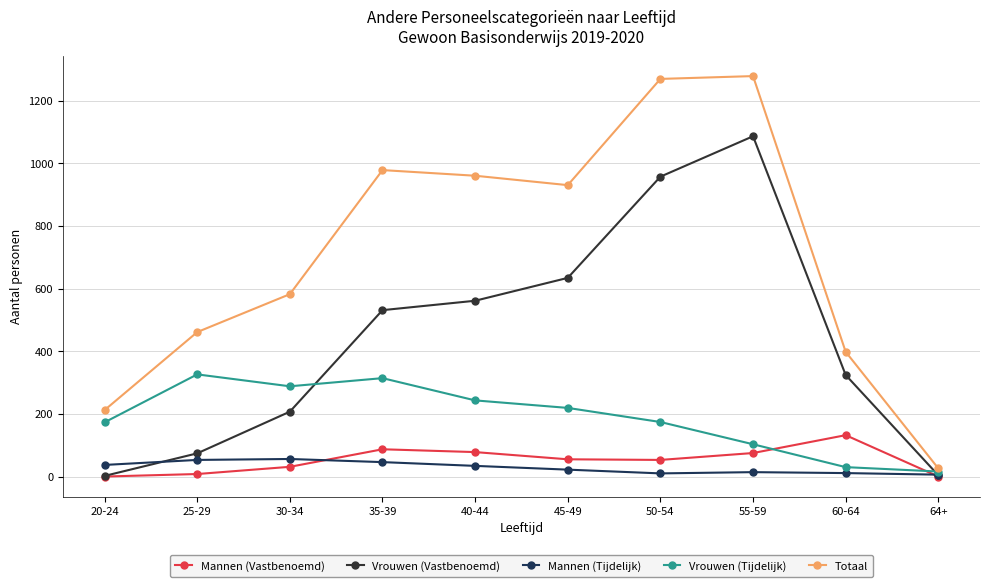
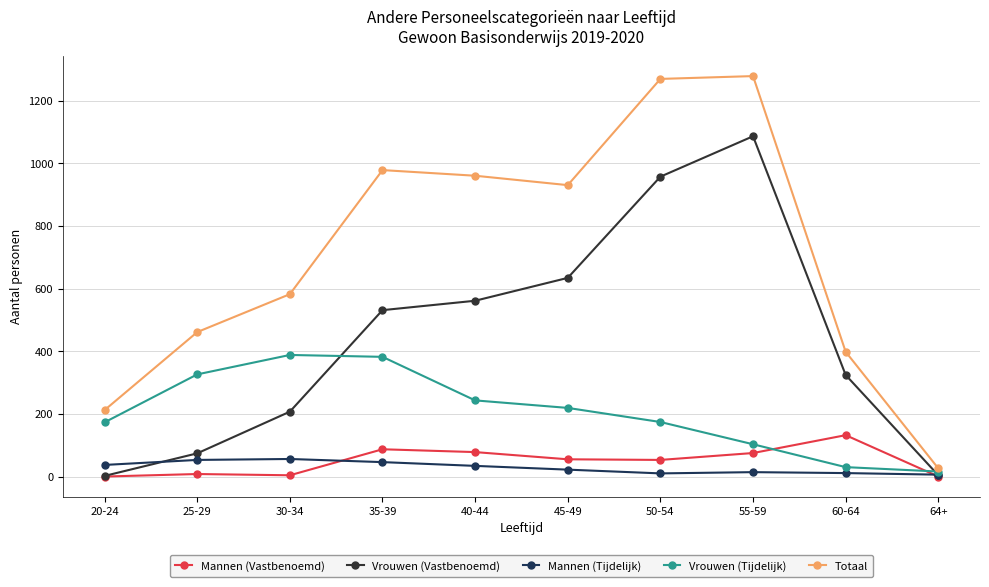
  {
    "Mannen (Vastbenoemd)": {
      "25-29": 10,
-     "30-34": 30,
+     "30-34": 0,
      "35-39": 90,
      "40-44": 80,
      "45-49": 60,
      "50-54": 50,
      "55-59": 80,
      "60-64": 130
    },
    "Vrouwen (Tijdelijk)": {
      "20-24": 170,
      "25-29": 330,
-     "30-34": 290,
-     "35-39": 310,
+     "30-34": 390,
+     "35-39": 380,
      "40-44": 240,
      "45-49": 220,
      "50-54": 170,
      "55-59": 100,
      "60-64": 30,
      "64+": 20
    },
    "Totaal": {
      "20-24": 210,
      "25-29": 460,
      "30-34": 580,
      "35-39": 980,
      "40-44": 960,
      "45-49": 930,
      "50-54": 1270,
      "55-59": 1280,
      "60-64": 400,
      "64+": 30
    }
  }
